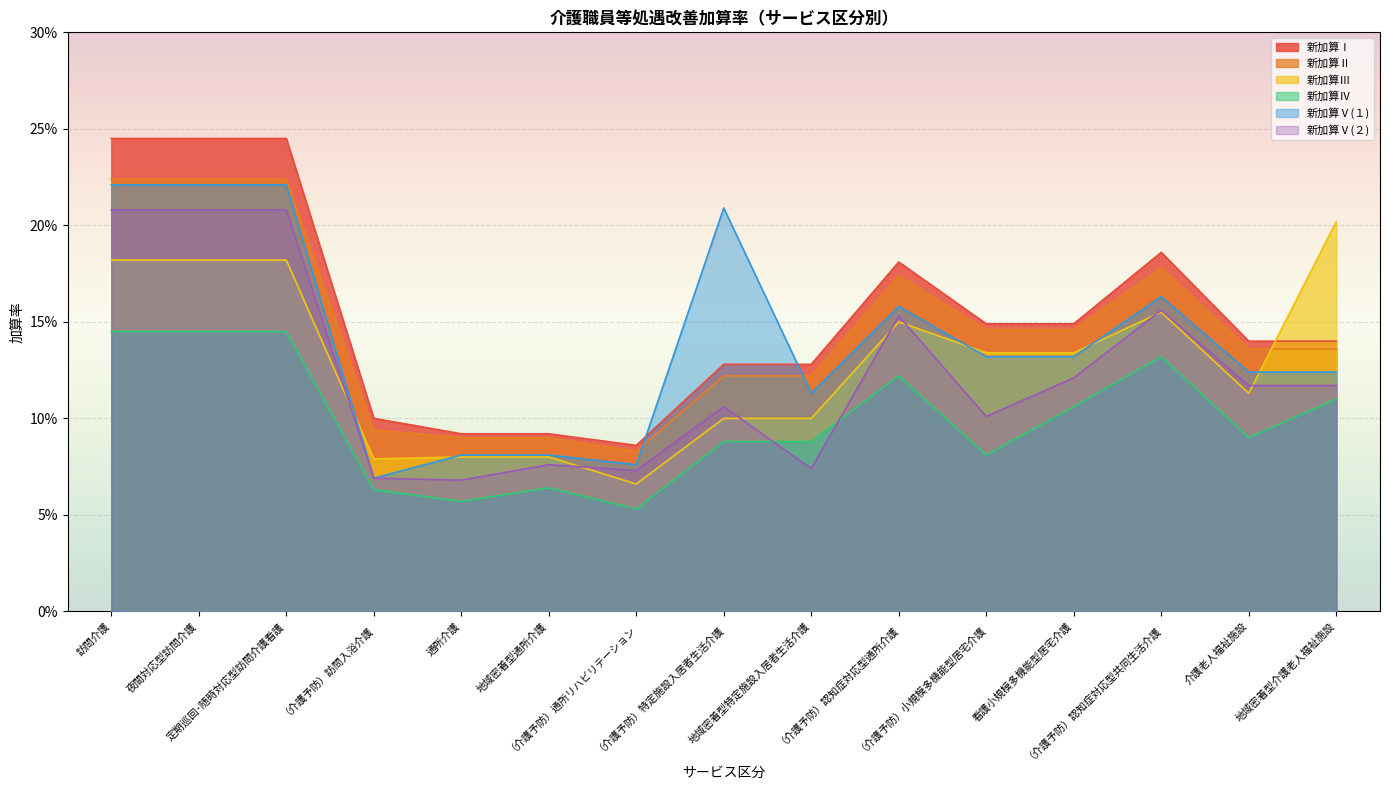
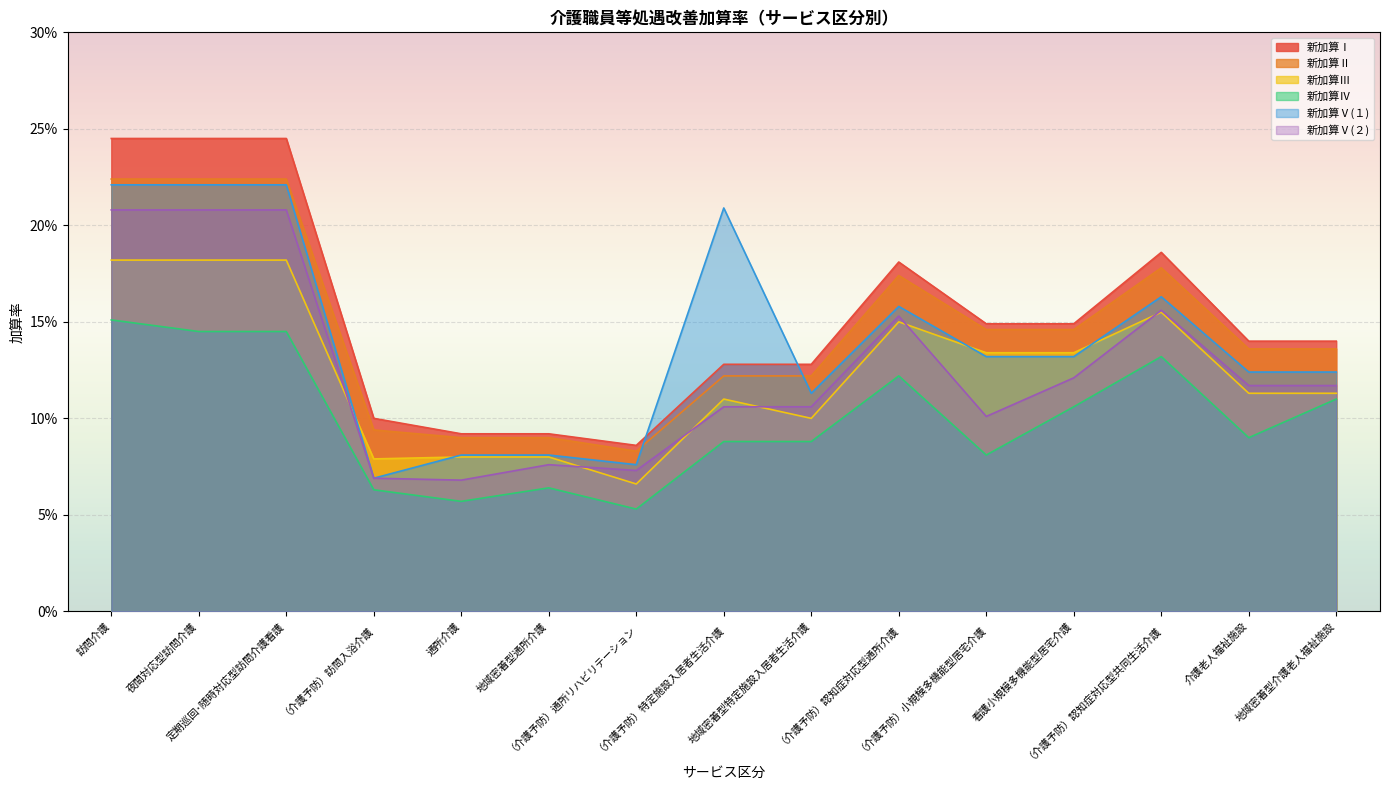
  {
    "新加算Ⅲ": {
      "訪問介護": "18.2%",
      "夜間対応型訪問介護": "18.2%",
      "定期巡回･随時対応型訪問介護看護": "18.2%",
      "（介護予防）訪問入浴介護": "7.9%",
      "（介護予防）通所リハビリテーション": "6.6%",
-     "（介護予防）特定施設入居者生活介護": "10.0%",
+     "（介護予防）特定施設入居者生活介護": "11.0%",
      "地域密着型特定施設入居者生活介護": "10.0%",
      "（介護予防）認知症対応型通所介護": "15.0%",
      "（介護予防）小規模多機能型居宅介護": "13.4%",
      "看護小規模多機能型居宅介護": "13.4%",
      "介護老人福祉施設": "11.3%",
-     "地域密着型介護老人福祉施設": "20.2%"
+     "地域密着型介護老人福祉施設": "11.3%"
    },
    "新加算Ⅳ": {
-     "訪問介護": "14.5%",
+     "訪問介護": "15.1%",
      "夜間対応型訪問介護": "14.5%",
      "定期巡回･随時対応型訪問介護看護": "14.5%",
      "（介護予防）訪問入浴介護": "6.3%",
      "通所介護": "5.7%",
      "地域密着型通所介護": "6.4%",
      "（介護予防）通所リハビリテーション": "5.3%",
      "（介護予防）特定施設入居者生活介護": "8.8%",
      "地域密着型特定施設入居者生活介護": "8.8%",
      "（介護予防）認知症対応型通所介護": "12.2%",
      "（介護予防）小規模多機能型居宅介護": "8.1%",
      "看護小規模多機能型居宅介護": "10.6%",
      "（介護予防）認知症対応型共同生活介護": "13.2%",
      "介護老人福祉施設": "9.0%",
      "地域密着型介護老人福祉施設": "11.0%"
    },
    "新加算Ⅴ(１)": {
      "訪問介護": "22.1%",
      "夜間対応型訪問介護": "22.1%",
      "定期巡回･随時対応型訪問介護看護": "22.1%",
      "（介護予防）通所リハビリテーション": "7.6%",
      "（介護予防）特定施設入居者生活介護": "20.9%",
      "地域密着型特定施設入居者生活介護": "11.3%",
      "（介護予防）認知症対応型通所介護": "15.8%",
      "（介護予防）小規模多機能型居宅介護": "13.2%",
      "看護小規模多機能型居宅介護": "13.2%",
      "（介護予防）認知症対応型共同生活介護": "16.3%",
      "介護老人福祉施設": "12.4%",
      "地域密着型介護老人福祉施設": "12.4%"
    },
    "新加算Ⅴ(２)": {
      "訪問介護": "20.8%",
      "夜間対応型訪問介護": "20.8%",
      "定期巡回･随時対応型訪問介護看護": "20.8%",
      "通所介護": "6.8%",
      "地域密着型通所介護": "7.6%",
      "（介護予防）通所リハビリテーション": "7.3%",
      "（介護予防）特定施設入居者生活介護": "10.6%",
-     "地域密着型特定施設入居者生活介護": "7.4%",
+     "地域密着型特定施設入居者生活介護": "10.6%",
      "（介護予防）認知症対応型通所介護": "15.3%",
      "（介護予防）小規模多機能型居宅介護": "10.1%",
      "看護小規模多機能型居宅介護": "12.1%",
      "介護老人福祉施設": "11.7%",
      "地域密着型介護老人福祉施設": "11.7%"
    }
  }
